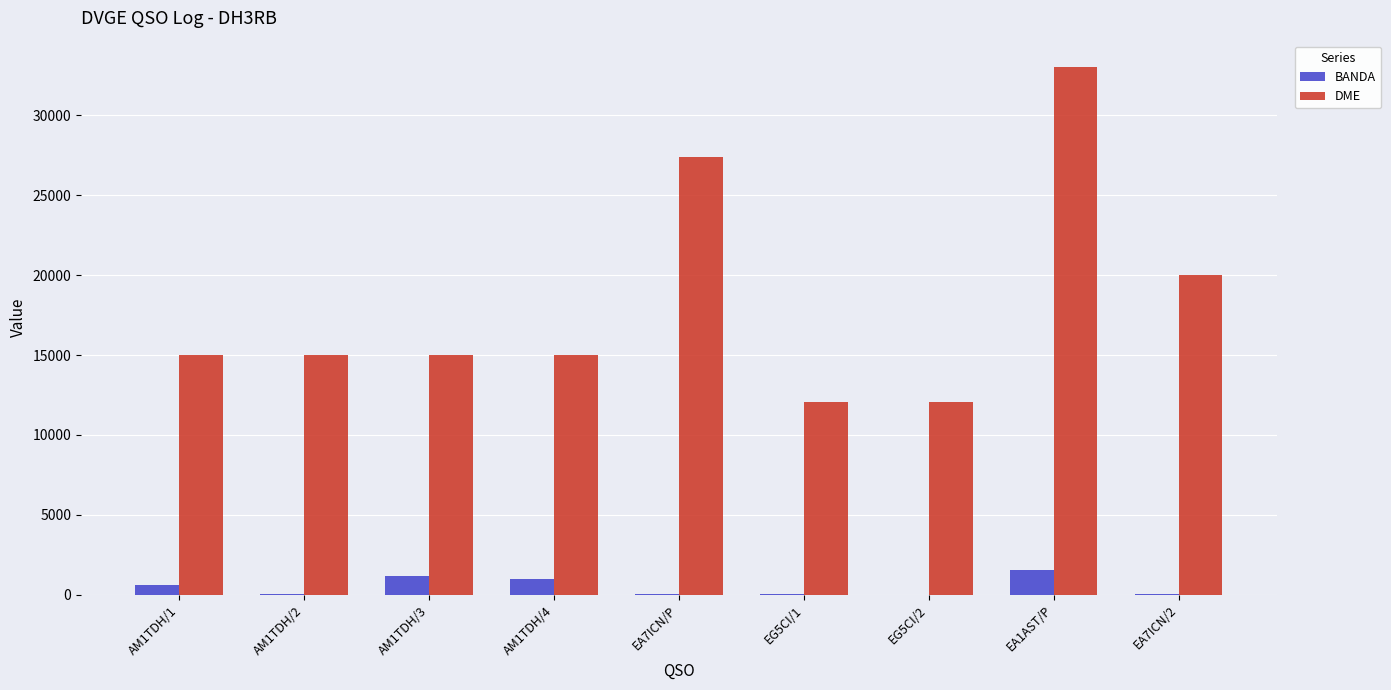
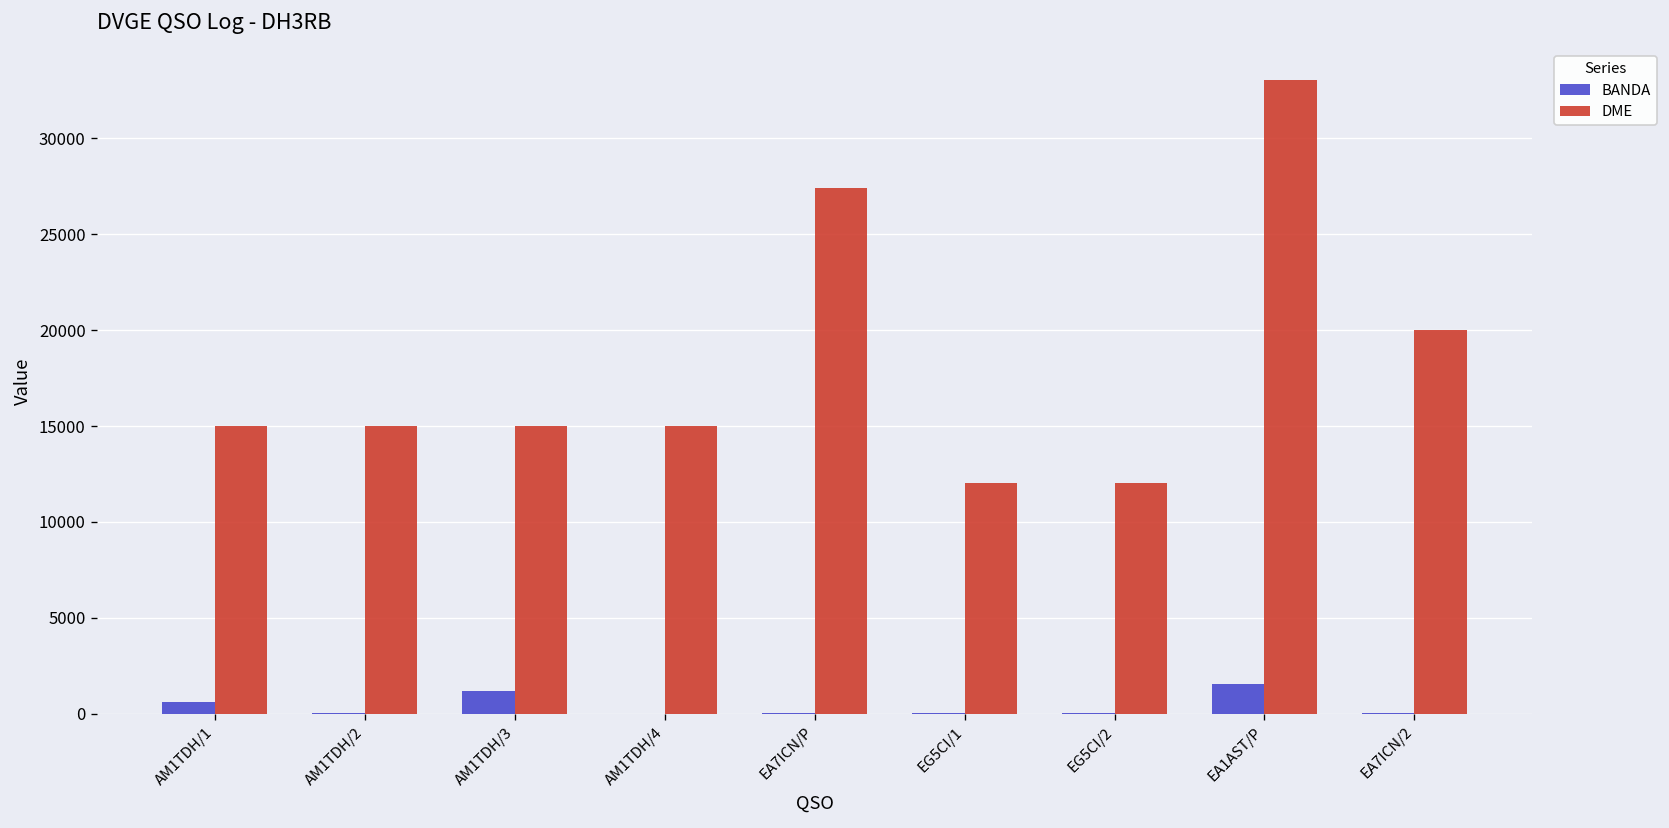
  {
    "BANDA": {
      "AM1TDH/1": 600,
      "AM1TDH/3": 1200,
-     "AM1TDH/4": 1000,
+     "AM1TDH/4": 0,
      "EA1AST/P": 1600
    },
    "DME": {
      "AM1TDH/1": 15000,
      "AM1TDH/2": 15000,
      "AM1TDH/3": 15000,
      "AM1TDH/4": 15000,
      "EA7ICN/P": 27400,
      "EG5CI/1": 12000,
      "EG5CI/2": 12000,
      "EA1AST/P": 33000,
      "EA7ICN/2": 20000
    }
  }
